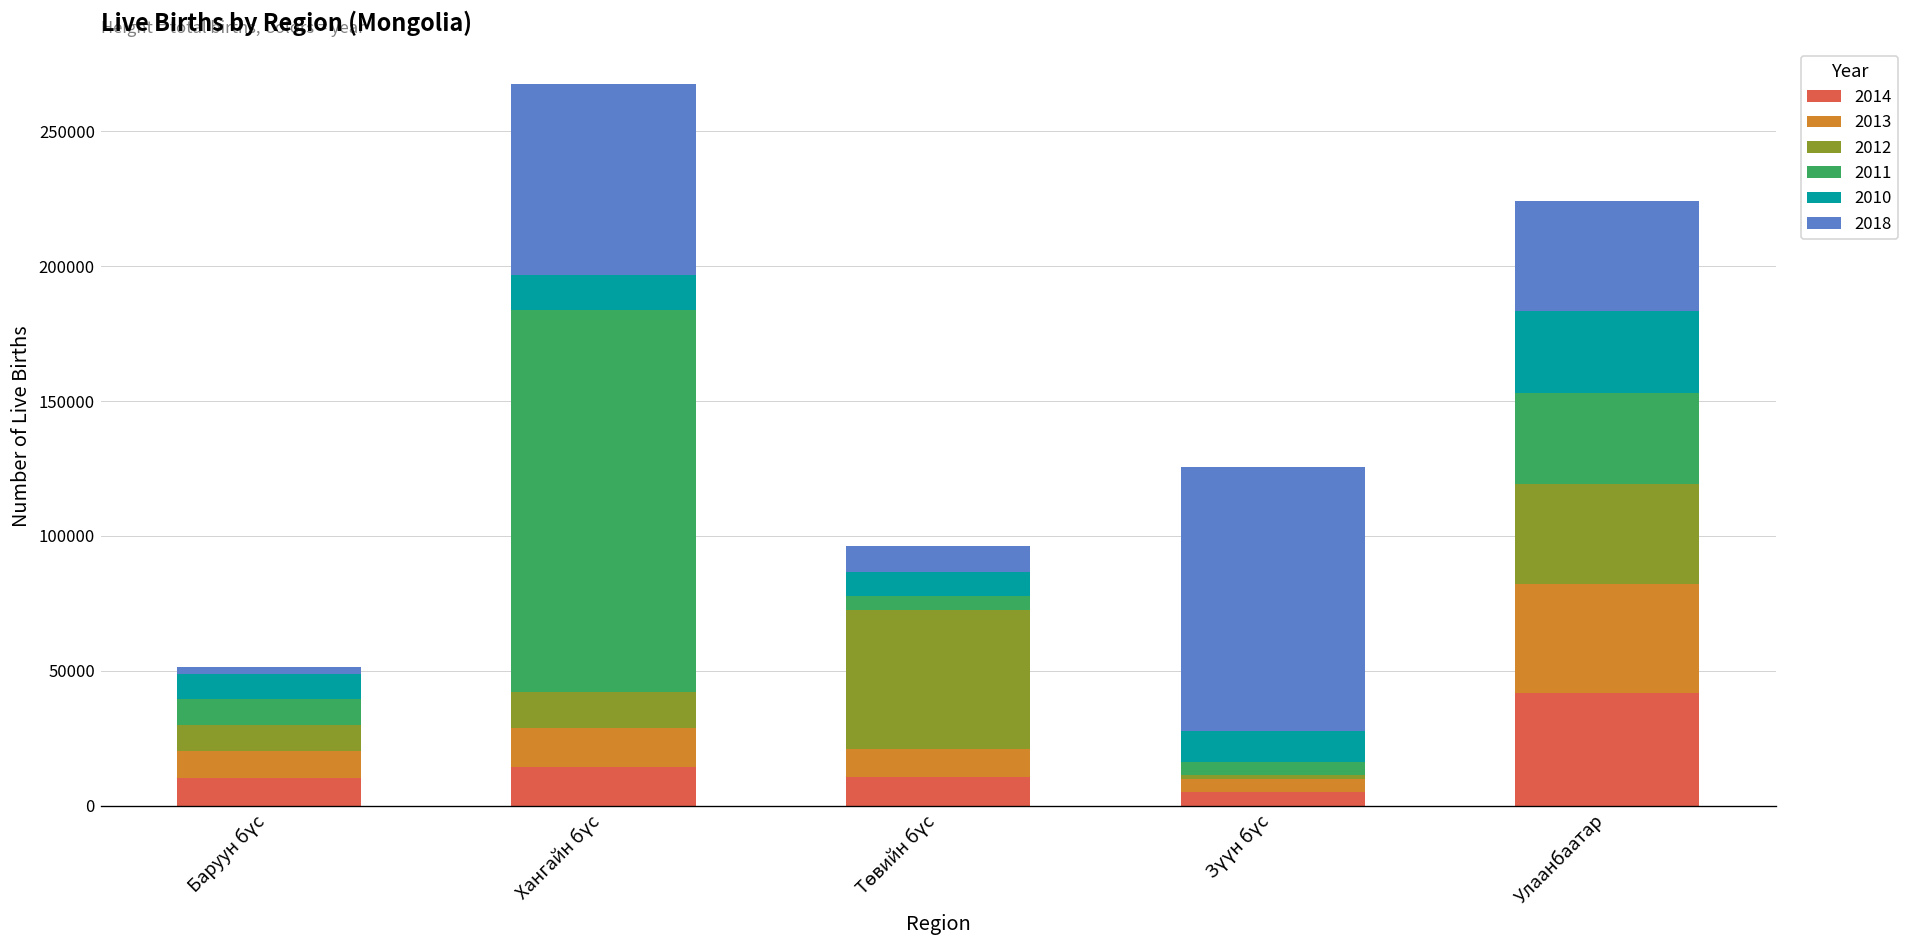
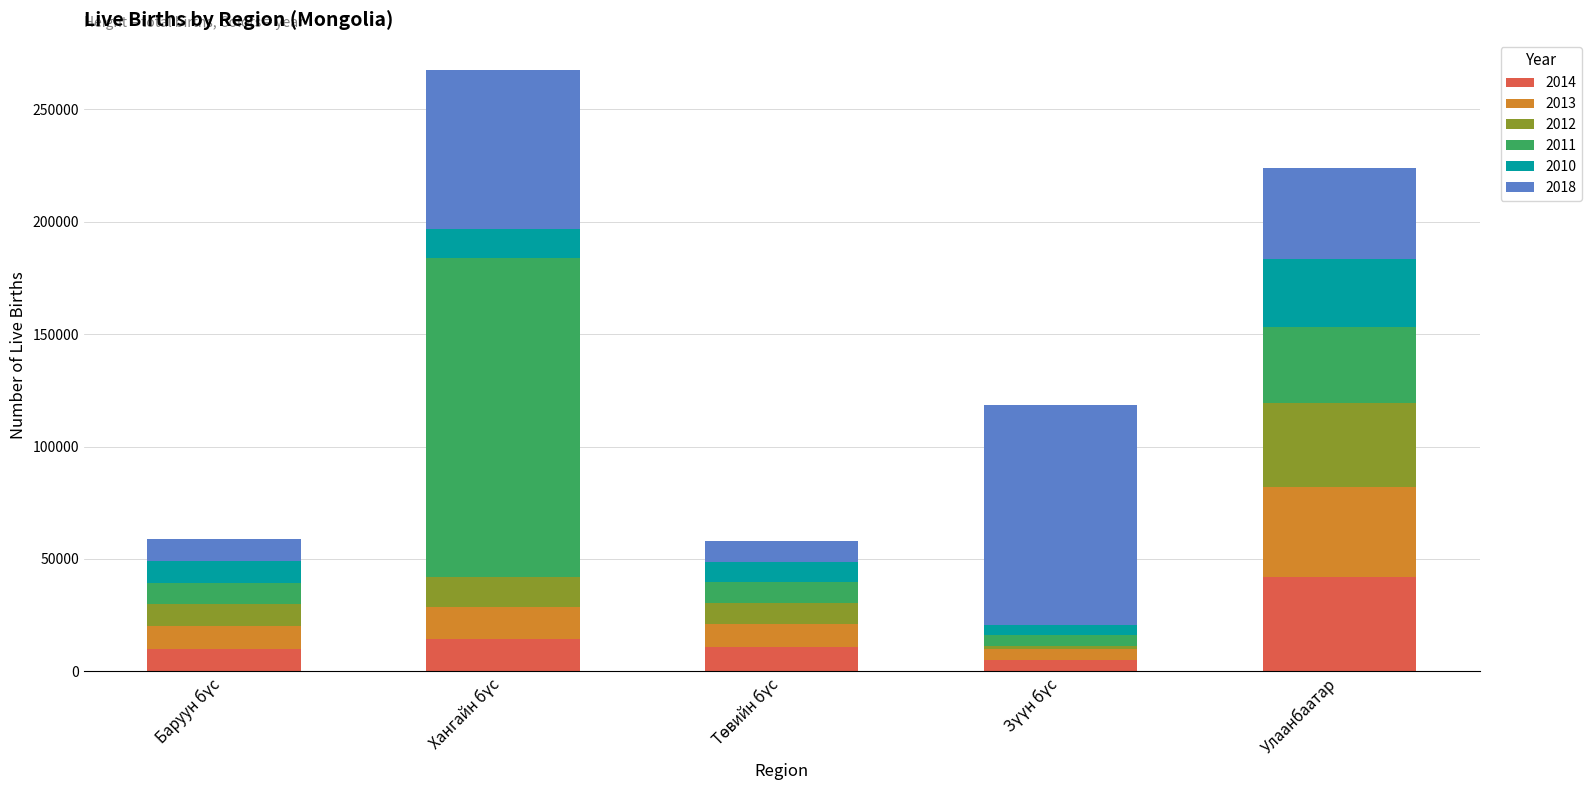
  {
    "2012": {
      "Баруун бүс": 10000,
      "Хангайн бүс": 13000,
-     "Төвийн бүс": 52000,
+     "Төвийн бүс": 10000,
      "Зүүн бүс": 2000,
      "Улаанбаатар": 37000
    },
    "2011": {
      "Баруун бүс": 10000,
      "Хангайн бүс": 142000,
-     "Төвийн бүс": 5000,
+     "Төвийн бүс": 9000,
      "Зүүн бүс": 5000,
      "Улаанбаатар": 34000
    },
    "2010": {
      "Баруун бүс": 9000,
      "Хангайн бүс": 13000,
      "Төвийн бүс": 9000,
-     "Зүүн бүс": 12000,
+     "Зүүн бүс": 4000,
      "Улаанбаатар": 30000
    },
    "2018": {
-     "Баруун бүс": 3000,
+     "Баруун бүс": 10000,
      "Хангайн бүс": 71000,
      "Төвийн бүс": 10000,
      "Зүүн бүс": 98000,
      "Улаанбаатар": 41000
    }
  }
